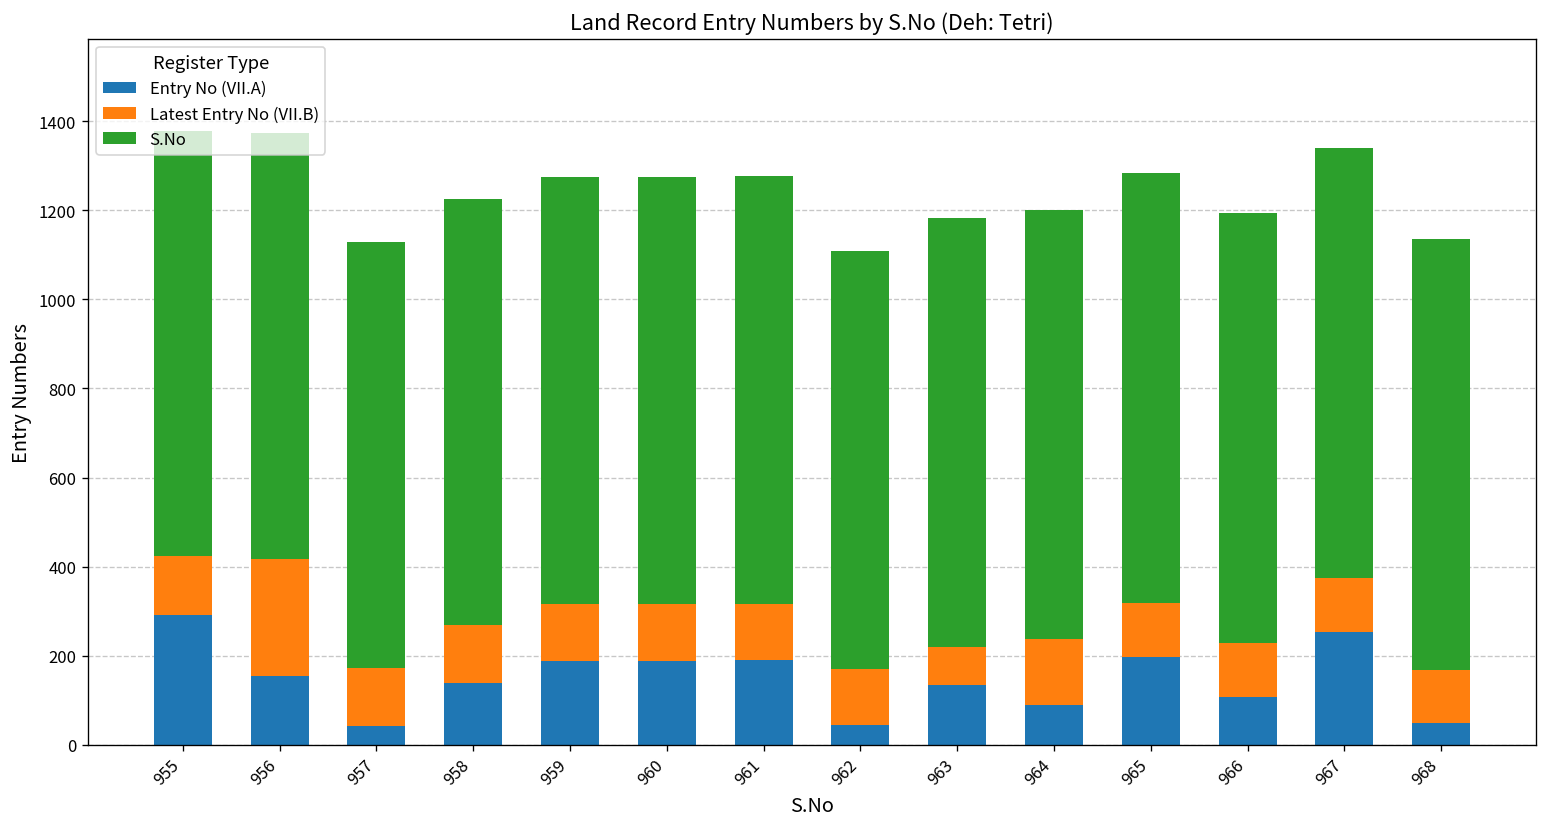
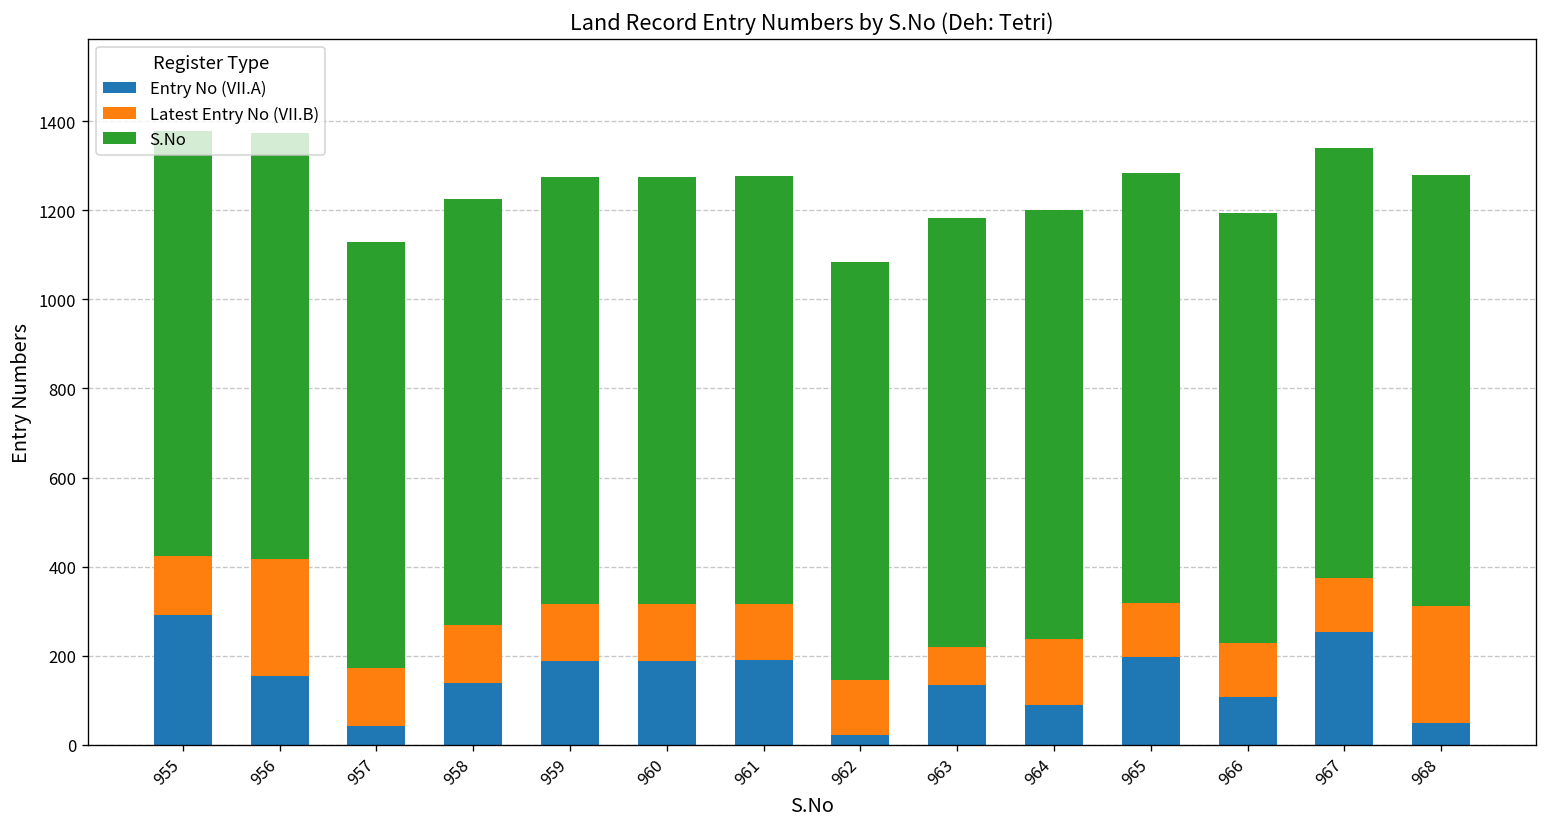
  {
    "Entry No (VII.A)": {
      "955": 290,
      "956": 150,
      "957": 40,
      "958": 140,
      "959": 190,
      "960": 190,
      "961": 190,
-     "962": 40,
+     "962": 20,
      "963": 130,
      "964": 90,
      "965": 200,
      "966": 110,
      "967": 250,
      "968": 50
    },
    "Latest Entry No (VII.B)": {
      "955": 130,
      "956": 260,
      "957": 130,
      "958": 130,
      "959": 130,
      "960": 130,
      "961": 130,
      "962": 130,
      "963": 90,
      "964": 150,
      "965": 120,
      "966": 120,
      "967": 120,
-     "968": 120
+     "968": 260
    },
    "S.No": {
      "957": 960,
      "958": 960,
      "959": 960,
      "960": 960,
      "961": 960,
      "962": 940,
      "963": 960,
      "964": 960,
      "965": 970,
      "966": 970,
      "967": 970,
      "968": 970
    }
  }
